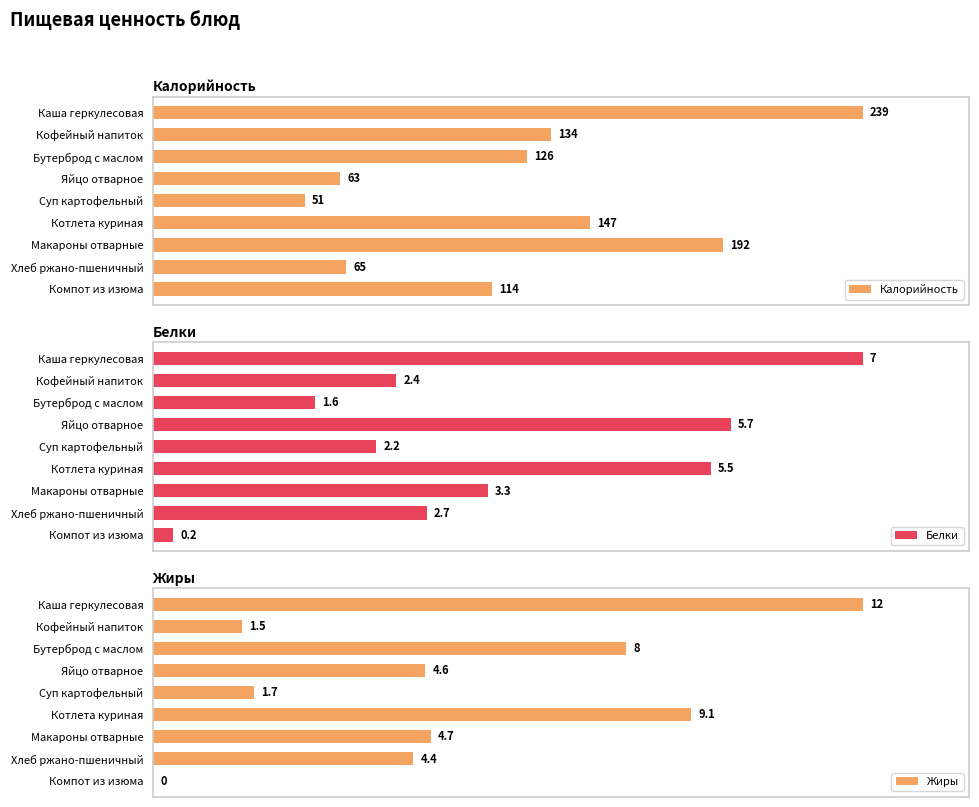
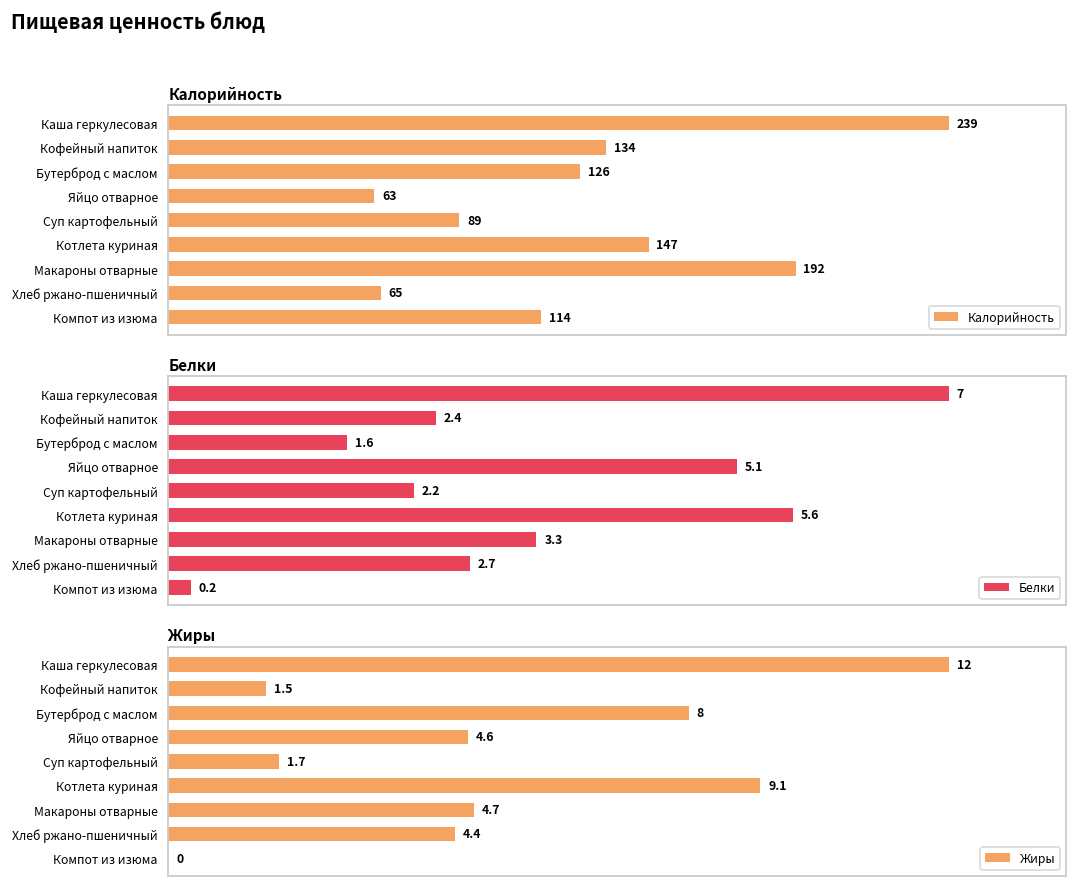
  {
    "Калорийность": {
      "Каша геркулесовая": 239,
      "Кофейный напиток": 134,
      "Бутерброд с маслом": 126,
      "Яйцо отварное": 63,
-     "Суп картофельный": 51,
+     "Суп картофельный": 89,
      "Котлета куриная": 147,
      "Макароны отварные": 192,
      "Хлеб ржано-пшеничный": 65,
      "Компот из изюма": 114
    },
    "Белки": {
      "Каша геркулесовая": 7,
      "Кофейный напиток": 2.4,
      "Бутерброд с маслом": 1.6,
-     "Яйцо отварное": 5.7,
+     "Яйцо отварное": 5.1,
      "Суп картофельный": 2.2,
-     "Котлета куриная": 5.5,
+     "Котлета куриная": 5.6,
      "Макароны отварные": 3.3,
      "Хлеб ржано-пшеничный": 2.7,
      "Компот из изюма": 0.2
    },
    "Жиры": {
      "Каша геркулесовая": 12,
      "Кофейный напиток": 1.5,
      "Бутерброд с маслом": 8,
      "Яйцо отварное": 4.6,
      "Суп картофельный": 1.7,
      "Котлета куриная": 9.1,
      "Макароны отварные": 4.7,
      "Хлеб ржано-пшеничный": 4.4,
      "Компот из изюма": 0
    }
  }
